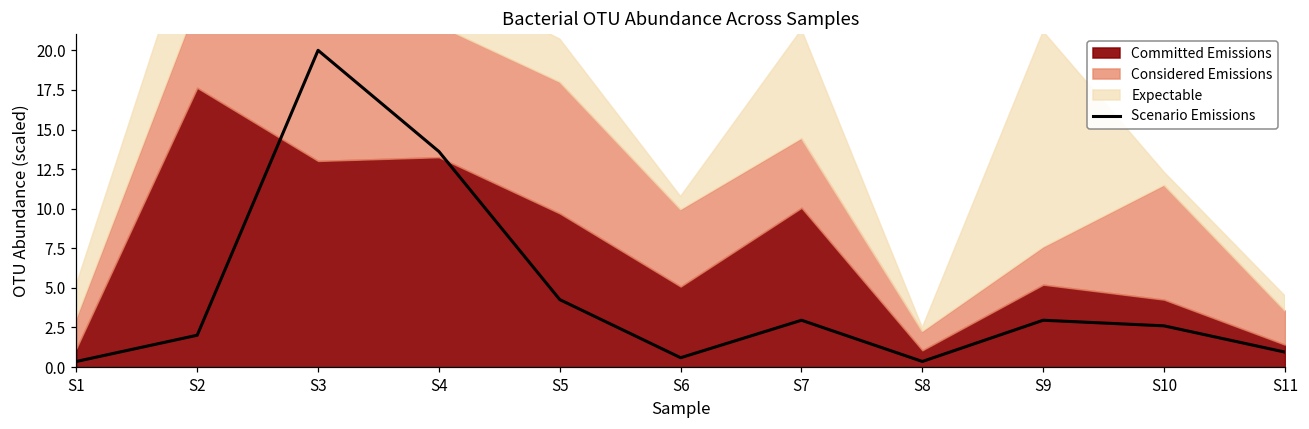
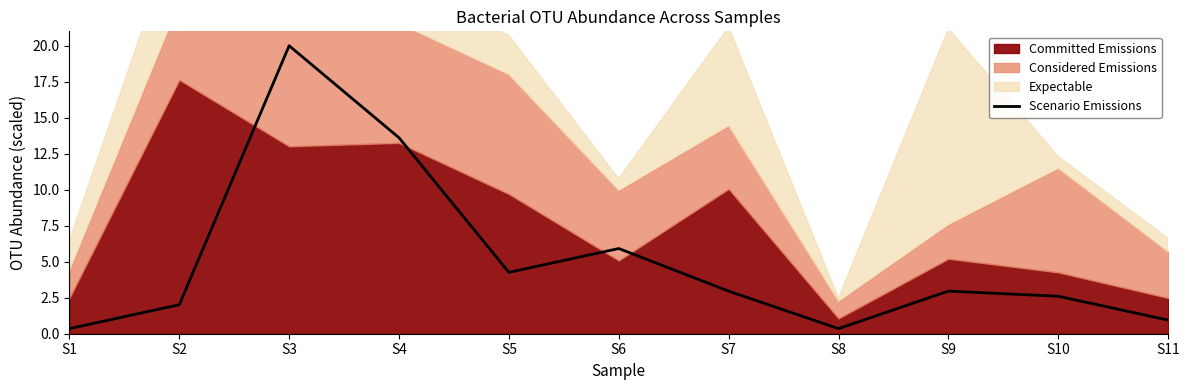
  {
    "Committed Emissions": {
-     "S1": 1.2,
+     "S1": 2.5,
      "S2": 17.6,
      "S3": 13.0,
      "S4": 13.3,
      "S5": 9.7,
      "S6": 5.1,
      "S7": 10.1,
      "S8": 1.1,
      "S9": 5.2,
      "S10": 4.3,
-     "S11": 1.4
+     "S11": 2.5
    },
    "Scenario Emissions": {
      "S1": 0.4,
      "S2": 2.0,
      "S3": 20.0,
      "S4": 13.6,
      "S5": 4.3,
-     "S6": 0.6,
+     "S6": 5.9,
      "S7": 3.0,
      "S8": 0.4,
      "S9": 3.0,
      "S10": 2.6,
      "S11": 0.9
    },
    "Considered Emissions": {
      "S1": 1.9,
      "S5": 8.3,
      "S6": 4.9,
      "S7": 4.4,
      "S8": 1.2,
      "S9": 2.4,
      "S10": 7.2,
-     "S11": 2.1
+     "S11": 3.2
    },
    "Expectable": {
      "S1": 2.1,
      "S5": 2.7,
      "S6": 0.8,
      "S8": 0.2,
      "S10": 0.8,
      "S11": 0.9
    }
  }
